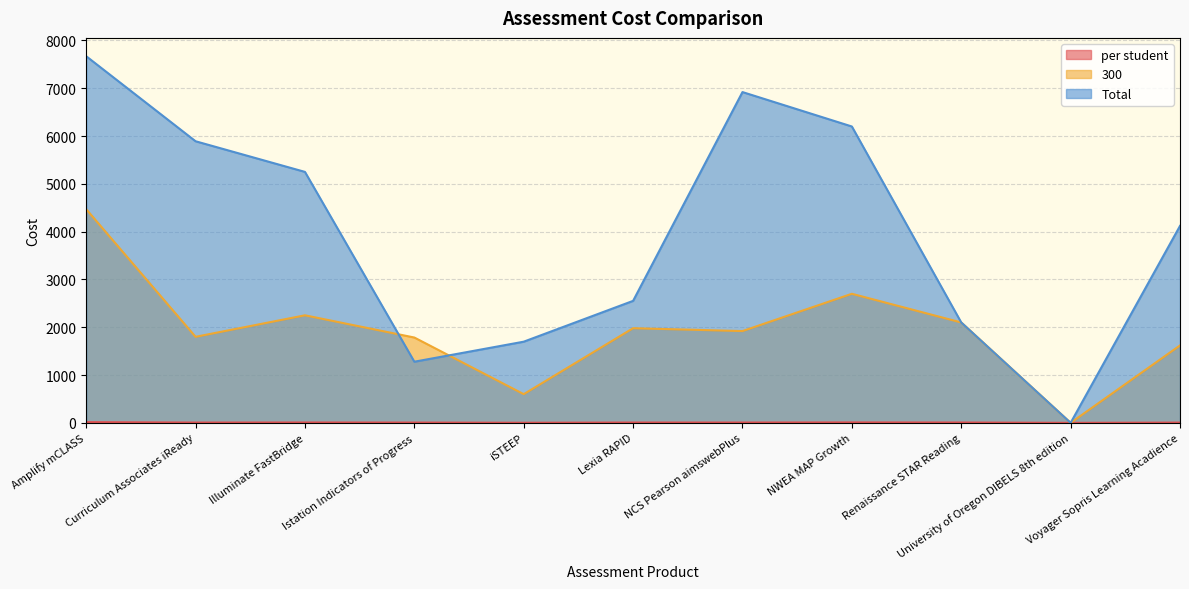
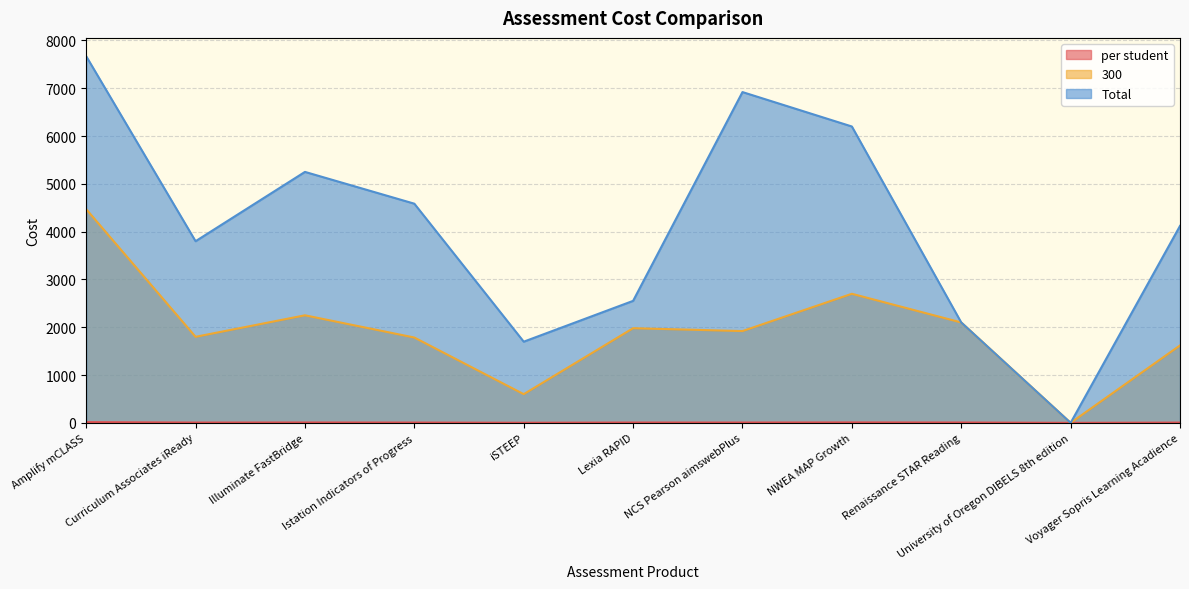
  {
    "per student": {
      "Amplify mCLASS": 0,
      "Curriculum Associates iReady": 0,
      "Illuminate FastBridge": 0,
      "Istation Indicators of Progress": 0,
      "iSTEEP": 0,
      "Lexia RAPID": 0,
      "NCS Pearson aimswebPlus": 0,
      "NWEA MAP Growth": 0,
      "Renaissance STAR Reading": 0,
      "Voyager Sopris Learning Acadience": 0
    },
    "300": {
      "Amplify mCLASS": 4500,
      "Curriculum Associates iReady": 1800,
      "Illuminate FastBridge": 2300,
      "Istation Indicators of Progress": 1800,
      "iSTEEP": 600,
      "Lexia RAPID": 2000,
      "NCS Pearson aimswebPlus": 1900,
      "NWEA MAP Growth": 2700,
      "Voyager Sopris Learning Acadience": 1600
    },
    "Total": {
      "Amplify mCLASS": 7700,
-     "Curriculum Associates iReady": 5900,
+     "Curriculum Associates iReady": 3800,
      "Illuminate FastBridge": 5300,
-     "Istation Indicators of Progress": 1300,
+     "Istation Indicators of Progress": 4600,
      "iSTEEP": 1700,
      "Lexia RAPID": 2600,
      "NCS Pearson aimswebPlus": 6900,
      "NWEA MAP Growth": 6200,
      "Voyager Sopris Learning Acadience": 4100
    }
  }
